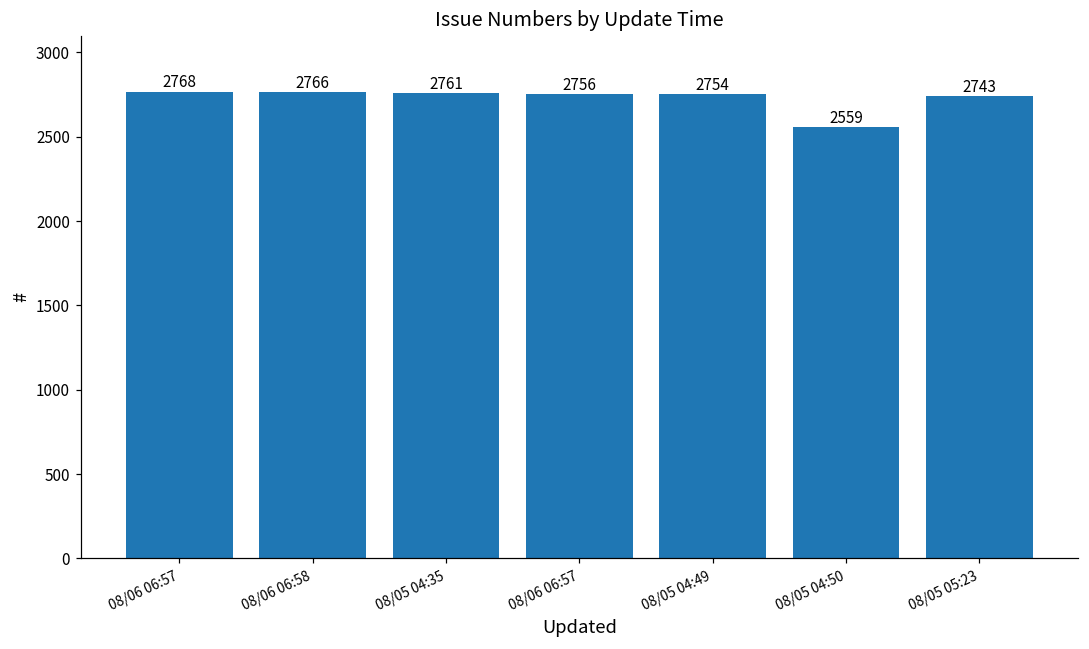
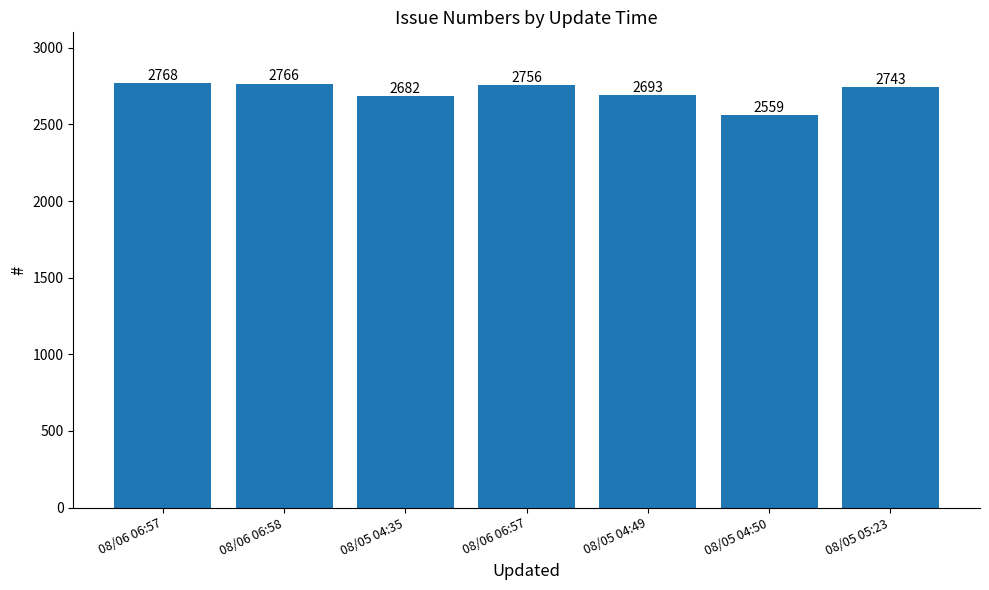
  {
    "08/06 06:58": 2766,
-   "08/05 04:35": 2761,
-   "08/05 04:49": 2754,
+   "08/05 04:35": 2682,
+   "08/05 04:49": 2693,
    "08/05 04:50": 2559,
    "08/05 05:23": 2743
  }
